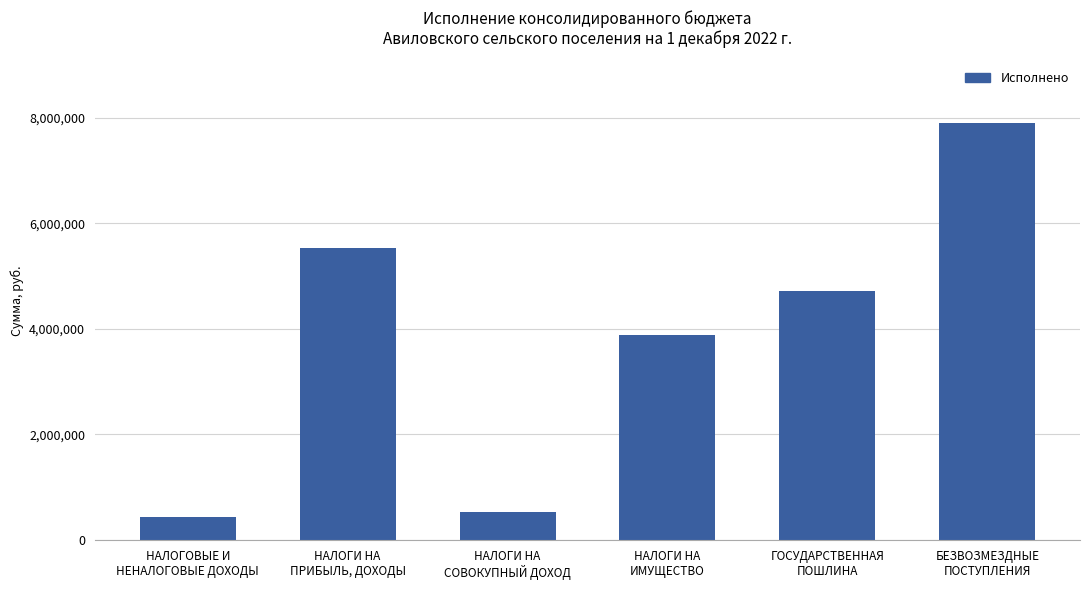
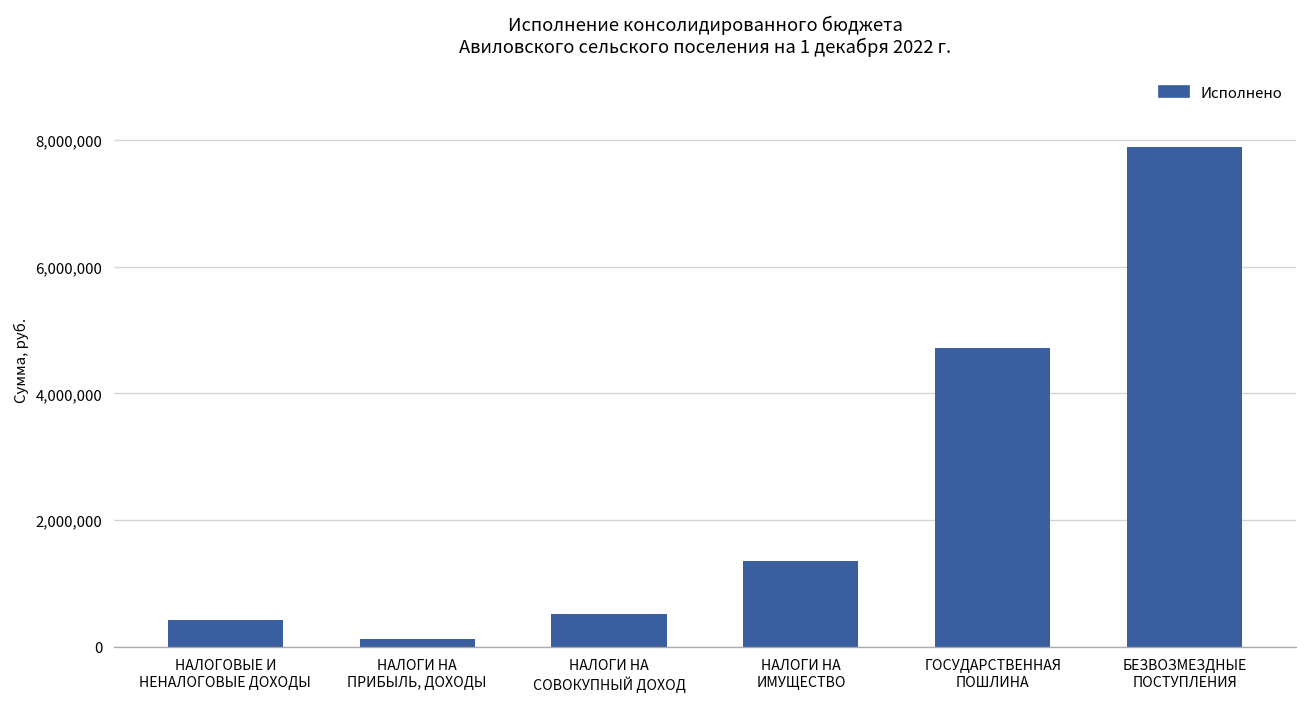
  {
    "НАЛОГОВЫЕ И НЕНАЛОГОВЫЕ ДОХОДЫ": "400,000",
-   "НАЛОГИ НА ПРИБЫЛЬ, ДОХОДЫ": "5,500,000",
+   "НАЛОГИ НА ПРИБЫЛЬ, ДОХОДЫ": "100,000",
    "НАЛОГИ НА СОВОКУПНЫЙ ДОХОД": "500,000",
-   "НАЛОГИ НА ИМУЩЕСТВО": "3,900,000",
+   "НАЛОГИ НА ИМУЩЕСТВО": "1,400,000",
    "ГОСУДАРСТВЕННАЯ ПОШЛИНА": "4,700,000",
    "БЕЗВОЗМЕЗДНЫЕ ПОСТУПЛЕНИЯ": "7,900,000"
  }
